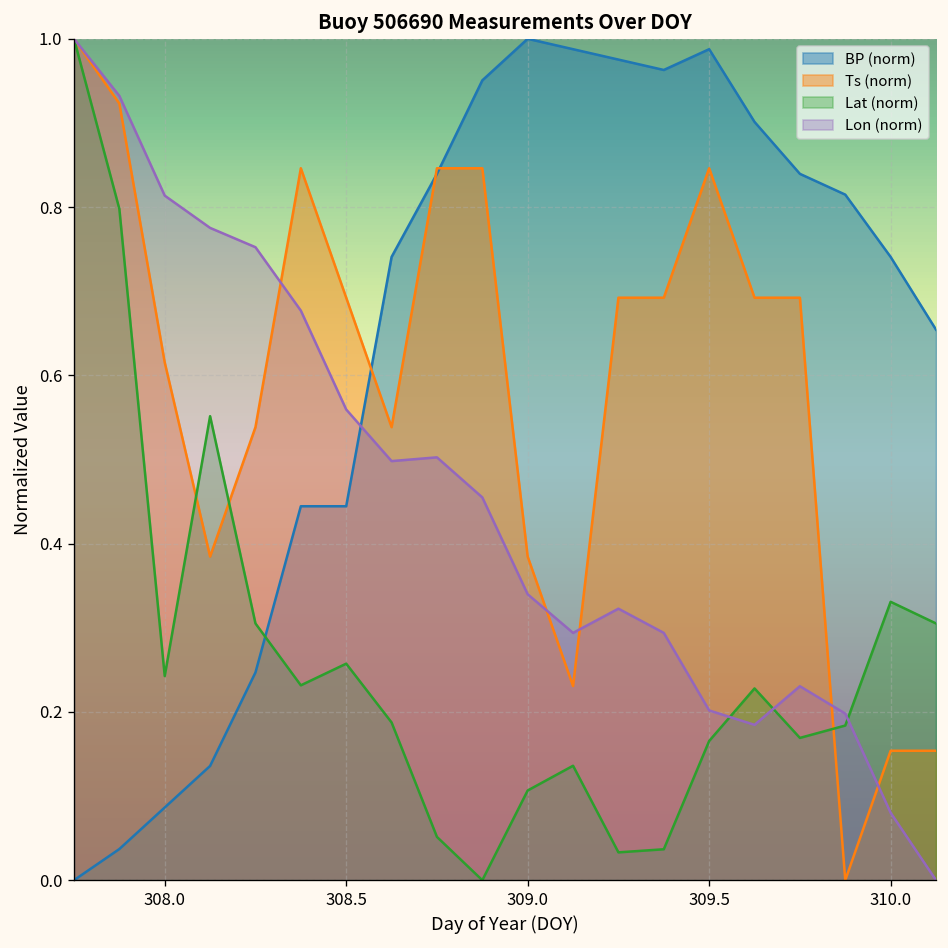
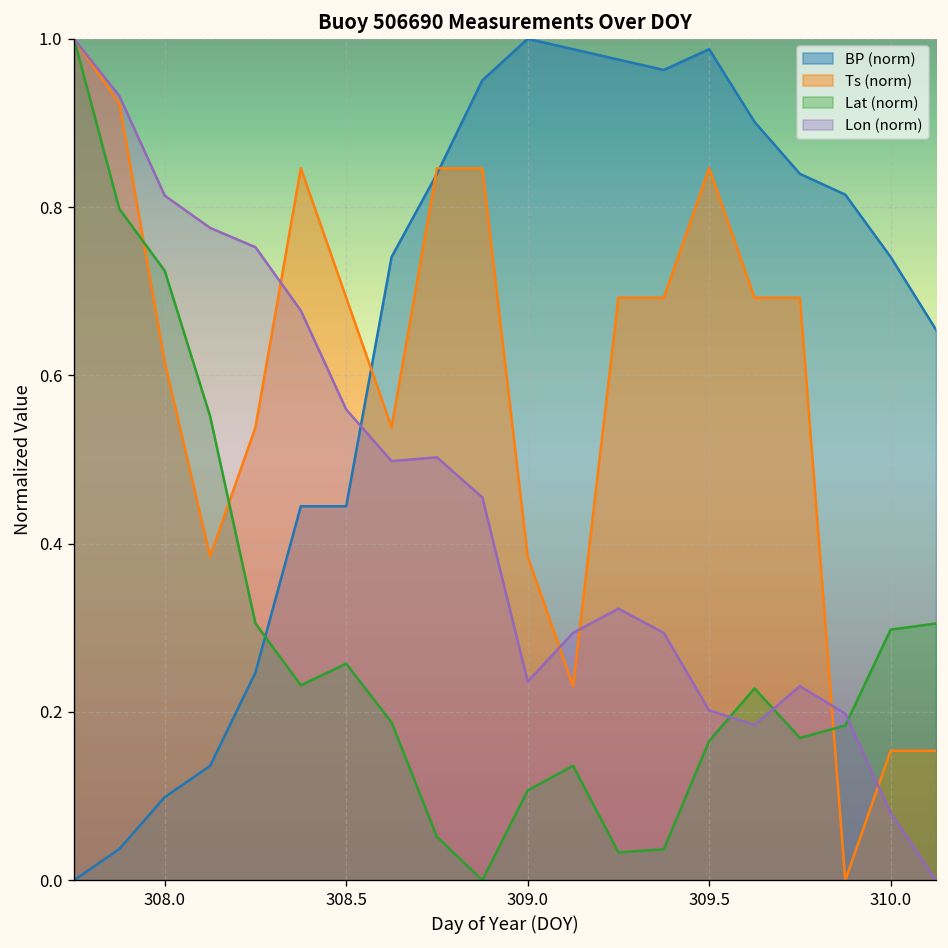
  {
    "BP (norm)": {
-     "308.0": 0.09,
+     "308.0": 0.10,
      "308.5": 0.44,
      "309.0": 1.00,
      "309.5": 0.99,
      "310.0": 0.74
    },
    "Ts (norm)": {
      "308.0": 0.62,
      "308.5": 0.69,
      "309.0": 0.38,
      "309.5": 0.85,
      "310.0": 0.15
    },
    "Lat (norm)": {
-     "308.0": 0.24,
+     "308.0": 0.72,
      "308.5": 0.26,
      "309.0": 0.11,
      "309.5": 0.17,
-     "310.0": 0.33
+     "310.0": 0.30
    },
    "Lon (norm)": {
      "308.0": 0.81,
      "308.5": 0.56,
-     "309.0": 0.34,
+     "309.0": 0.24,
      "309.5": 0.20,
      "310.0": 0.08
    }
  }
